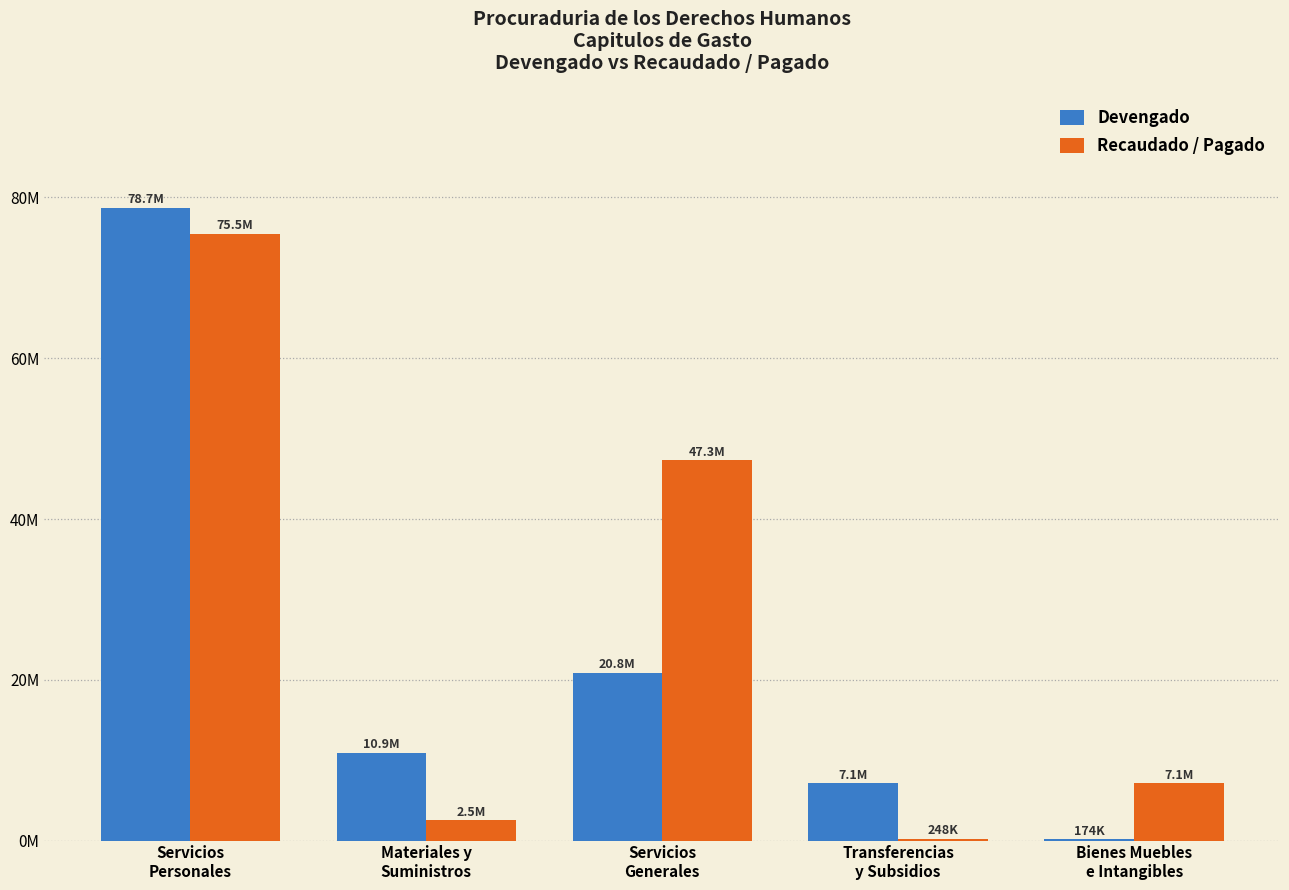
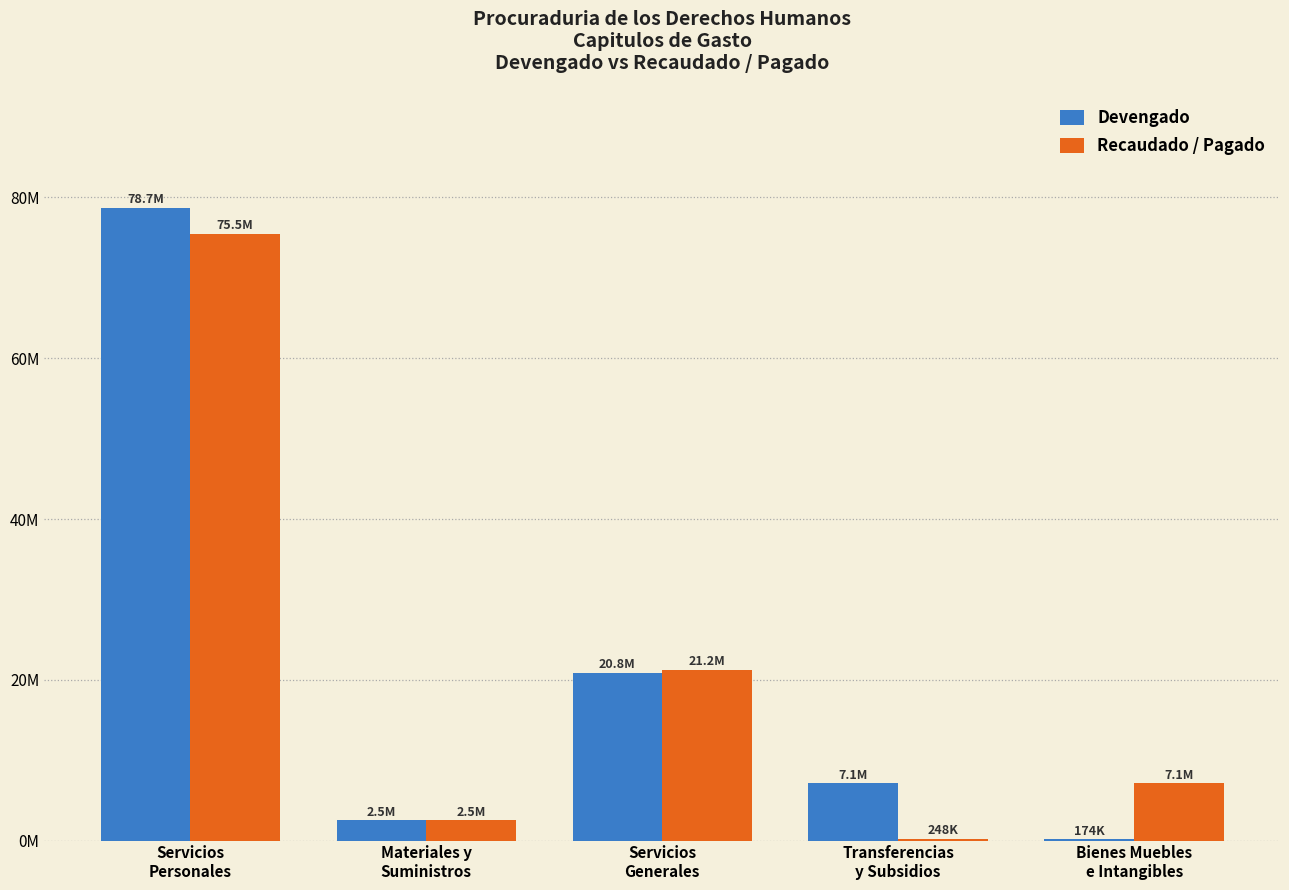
  {
    "Devengado": {
      "Servicios Personales": "78.7M",
-     "Materiales y Suministros": "10.9M",
+     "Materiales y Suministros": "2.5M",
      "Servicios Generales": "20.8M",
      "Transferencias y Subsidios": "7.1M",
      "Bienes Muebles e Intangibles": "174K"
    },
    "Recaudado / Pagado": {
      "Servicios Personales": "75.5M",
      "Materiales y Suministros": "2.5M",
-     "Servicios Generales": "47.3M",
+     "Servicios Generales": "21.2M",
      "Transferencias y Subsidios": "248K",
      "Bienes Muebles e Intangibles": "7.1M"
    }
  }
